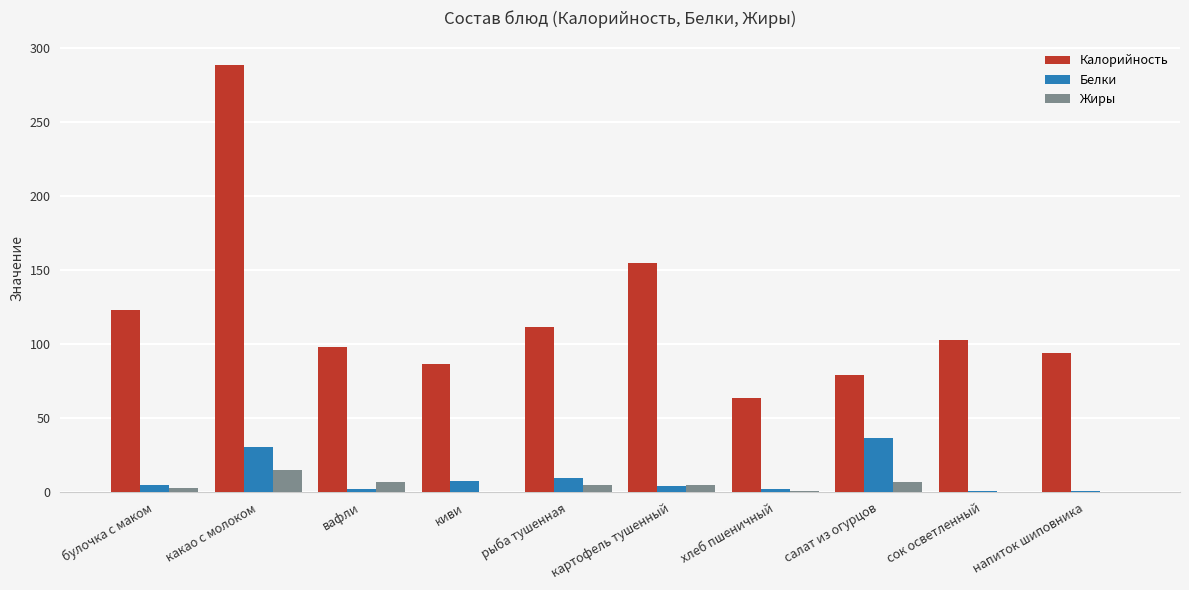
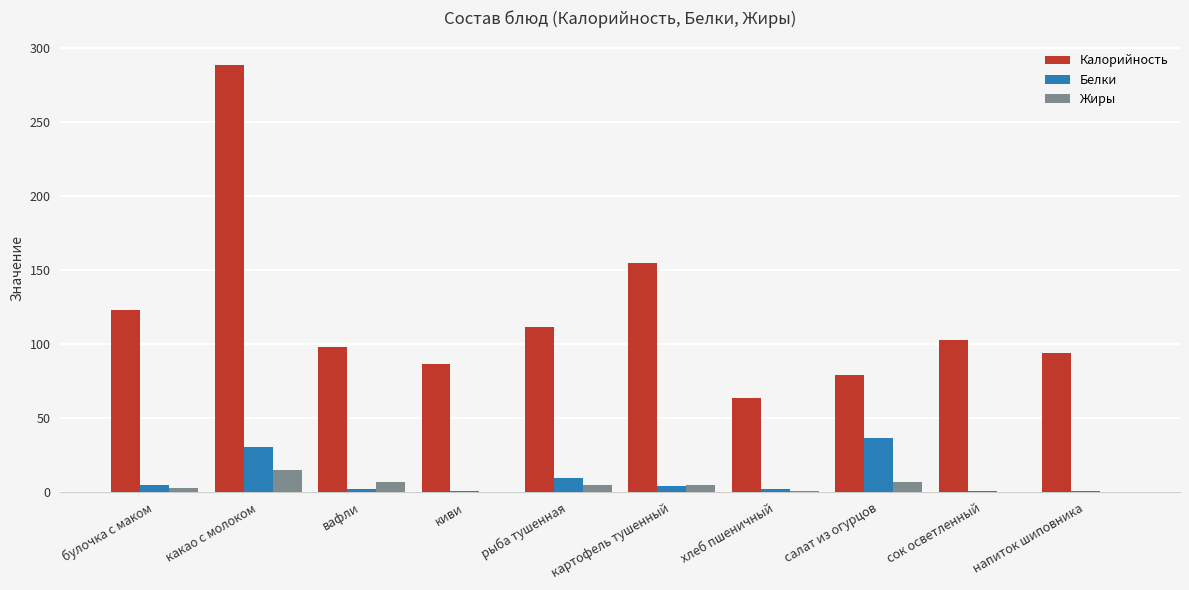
  {
    "Калорийность": {
      "булочка с маком": 123,
      "какао с молоком": 289,
      "вафли": 98,
      "киви": 87,
      "рыба тушенная": 112,
      "картофель тушенный": 155,
      "хлеб пшеничный": 64,
      "салат из огурцов": 79,
      "сок осветленный": 103,
      "напиток шиповника": 94
    },
    "Белки": {
      "булочка с маком": 5,
      "какао с молоком": 31,
      "вафли": 2,
-     "киви": 8,
+     "киви": 1,
      "рыба тушенная": 10,
      "картофель тушенный": 4,
      "хлеб пшеничный": 2,
      "салат из огурцов": 37
    },
    "Жиры": {
      "булочка с маком": 3,
      "какао с молоком": 15,
      "вафли": 7,
      "киви": 0,
      "рыба тушенная": 5,
      "картофель тушенный": 5,
      "салат из огурцов": 7,
      "сок осветленный": 0,
      "напиток шиповника": 0
    }
  }
